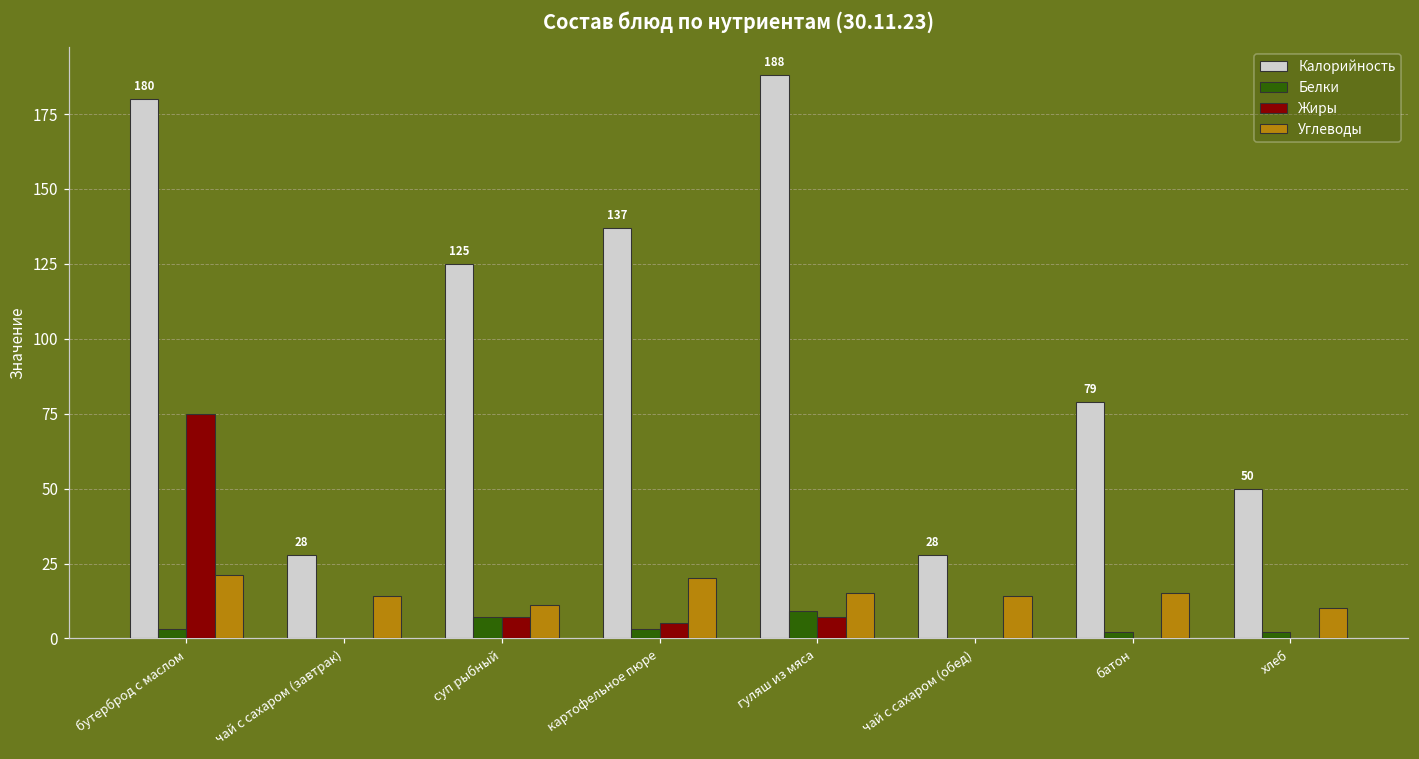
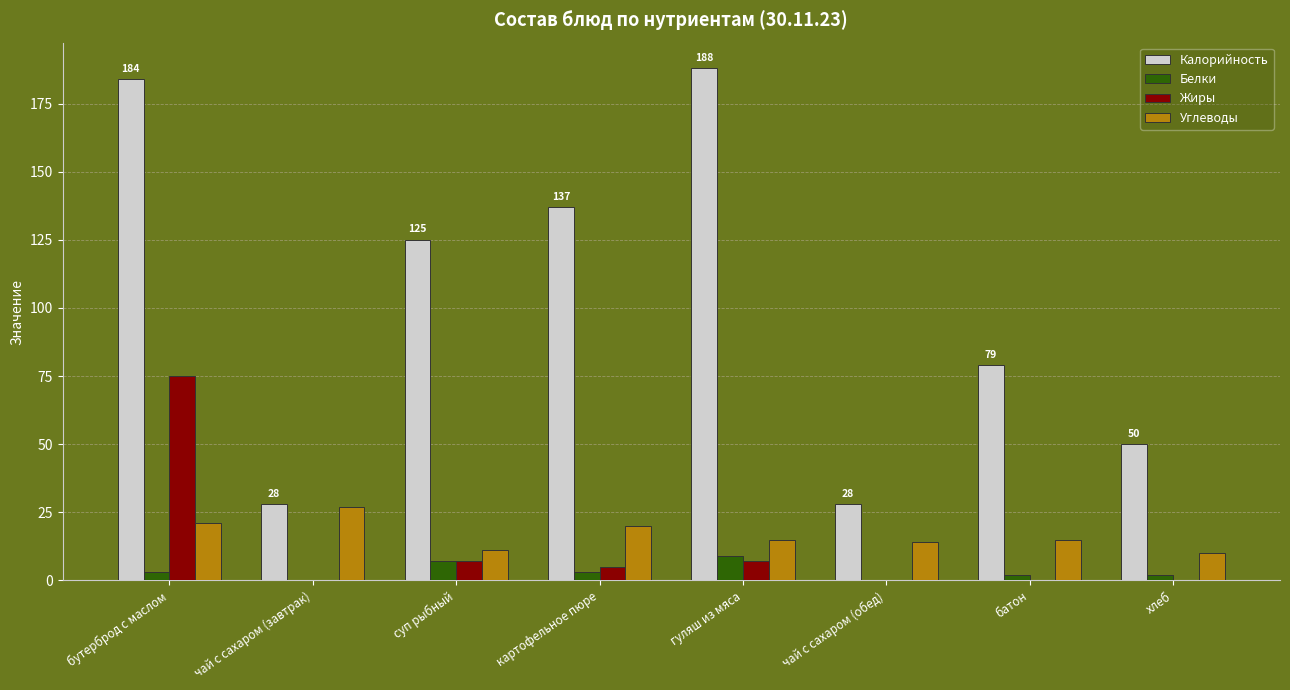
  {
    "Калорийность": {
-     "бутерброд с маслом": 180,
+     "бутерброд с маслом": 184,
      "чай с сахаром (завтрак)": 28,
      "суп рыбный": 125,
      "картофельное пюре": 137,
      "гуляш из мяса": 188,
      "чай с сахаром (обед)": 28,
      "батон": 79,
      "хлеб": 50
    },
    "Белки": {
      "бутерброд с маслом": 3,
      "чай с сахаром (завтрак)": 0,
      "суп рыбный": 7,
      "картофельное пюре": 3,
      "гуляш из мяса": 9,
      "чай с сахаром (обед)": 0,
      "батон": 2,
      "хлеб": 2
    },
    "Жиры": {
      "бутерброд с маслом": 75,
      "чай с сахаром (завтрак)": 0,
      "суп рыбный": 7,
      "картофельное пюре": 5,
      "гуляш из мяса": 7,
      "чай с сахаром (обед)": 0,
      "батон": 0,
      "хлеб": 0
    },
    "Углеводы": {
      "бутерброд с маслом": 21,
-     "чай с сахаром (завтрак)": 14,
+     "чай с сахаром (завтрак)": 27,
      "суп рыбный": 11,
      "картофельное пюре": 20,
      "гуляш из мяса": 15,
      "чай с сахаром (обед)": 14,
      "батон": 15,
      "хлеб": 10
    }
  }
